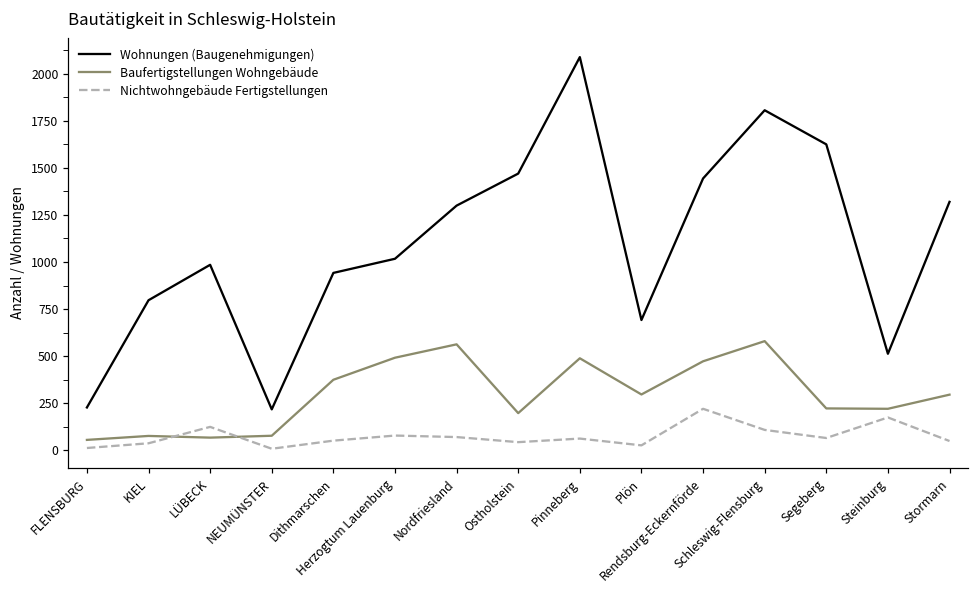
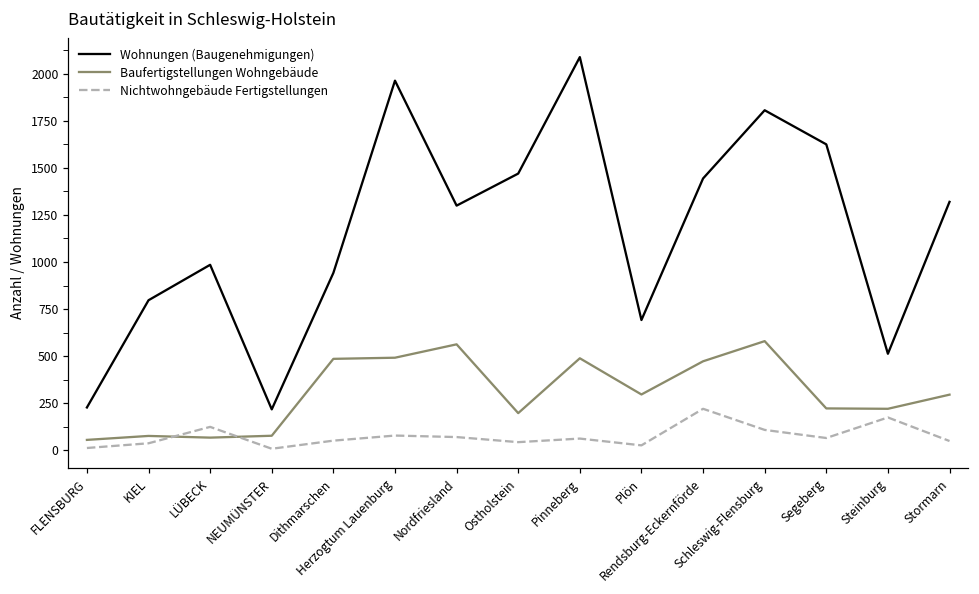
  {
    "Wohnungen (Baugenehmigungen)": {
      "FLENSBURG": 230,
      "KIEL": 800,
      "LÜBECK": 990,
      "NEUMÜNSTER": 220,
      "Dithmarschen": 940,
-     "Herzogtum Lauenburg": 1020,
+     "Herzogtum Lauenburg": 1960,
      "Nordfriesland": 1300,
      "Ostholstein": 1470,
      "Pinneberg": 2090,
      "Plön": 690,
      "Rendsburg-Eckernförde": 1440,
      "Schleswig-Flensburg": 1810,
      "Segeberg": 1620,
      "Steinburg": 510,
      "Stormarn": 1320
    },
    "Baufertigstellungen Wohngebäude": {
      "FLENSBURG": 60,
      "KIEL": 80,
      "LÜBECK": 70,
      "NEUMÜNSTER": 80,
-     "Dithmarschen": 380,
+     "Dithmarschen": 490,
      "Herzogtum Lauenburg": 490,
      "Nordfriesland": 560,
      "Ostholstein": 200,
      "Pinneberg": 490,
      "Plön": 300,
      "Rendsburg-Eckernförde": 470,
      "Schleswig-Flensburg": 580,
      "Segeberg": 220,
      "Steinburg": 220,
      "Stormarn": 300
    },
    "Nichtwohngebäude Fertigstellungen": {
      "FLENSBURG": 10,
      "KIEL": 40,
      "LÜBECK": 130,
      "NEUMÜNSTER": 10,
      "Dithmarschen": 50,
      "Herzogtum Lauenburg": 80,
      "Nordfriesland": 70,
      "Ostholstein": 40,
      "Pinneberg": 60,
      "Plön": 30,
      "Rendsburg-Eckernförde": 220,
      "Schleswig-Flensburg": 110,
      "Segeberg": 70,
      "Steinburg": 180,
      "Stormarn": 50
    }
  }
